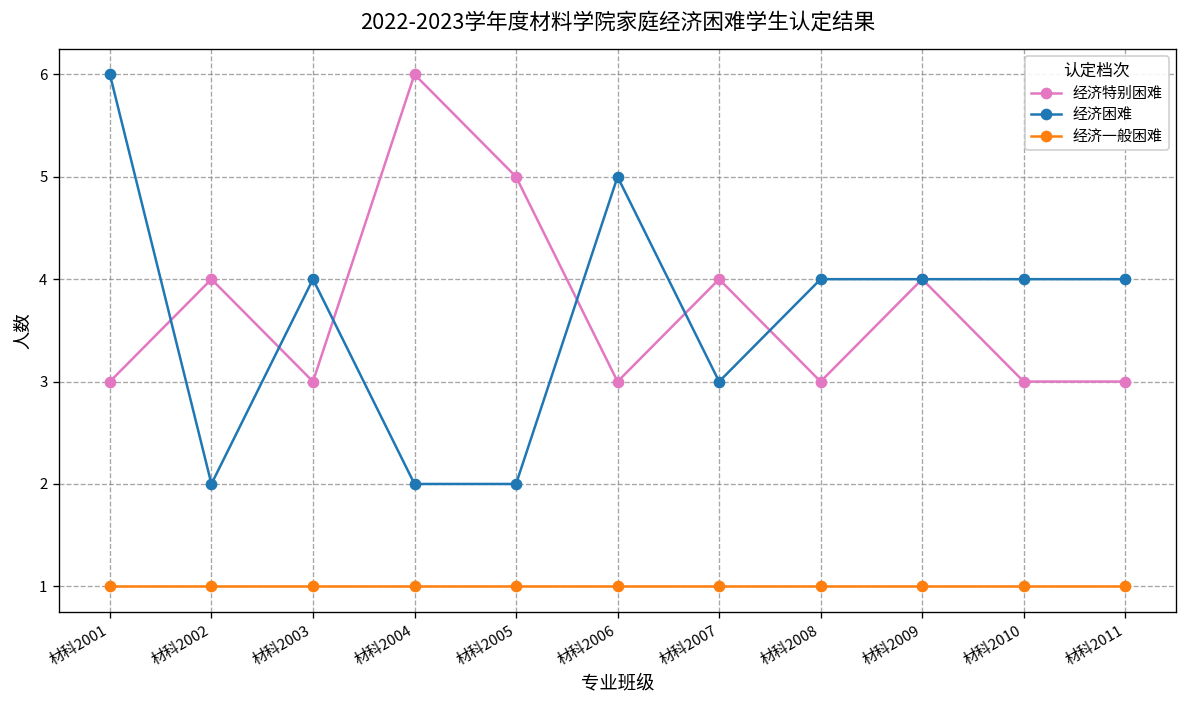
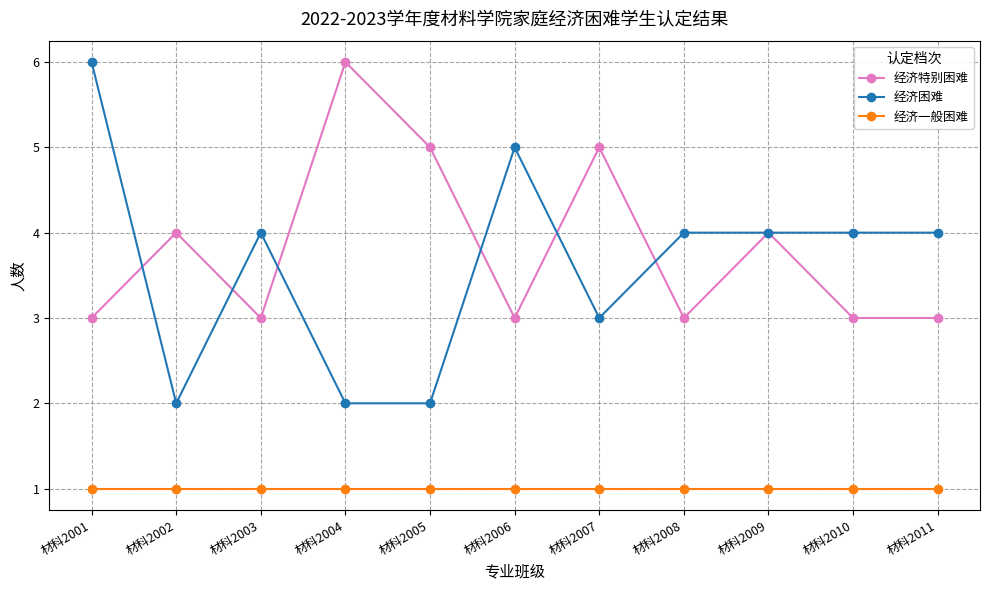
  {
    "经济特别困难": {
      "材科2001": 3,
      "材科2002": 4,
      "材科2003": 3,
      "材科2004": 6,
      "材科2005": 5,
      "材科2006": 3,
-     "材科2007": 4,
+     "材科2007": 5,
      "材科2008": 3,
      "材科2010": 3,
      "材科2011": 3
    },
    "经济困难": {
      "材科2001": 6,
      "材科2002": 2,
      "材科2003": 4,
      "材科2004": 2,
      "材科2005": 2,
      "材科2006": 5,
      "材科2007": 3,
      "材科2008": 4,
      "材科2010": 4,
      "材科2011": 4
    },
    "经济一般困难": {
      "材科2001": 1,
      "材科2002": 1,
      "材科2003": 1,
      "材科2004": 1,
      "材科2005": 1,
      "材科2006": 1,
      "材科2007": 1,
      "材科2008": 1,
      "材科2009": 1,
      "材科2010": 1,
      "材科2011": 1
    }
  }
